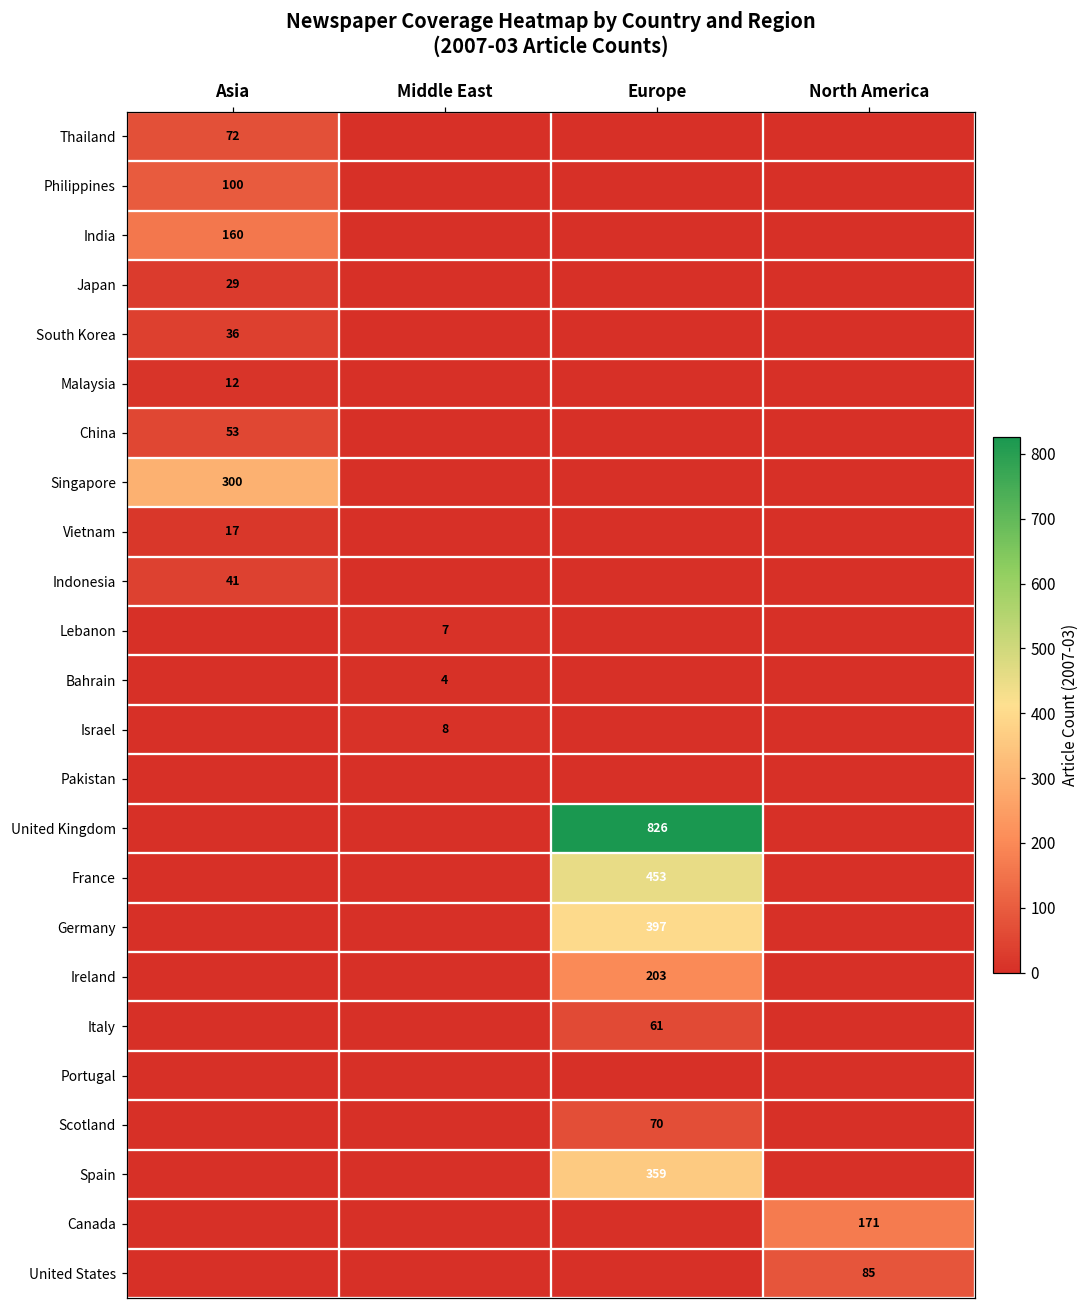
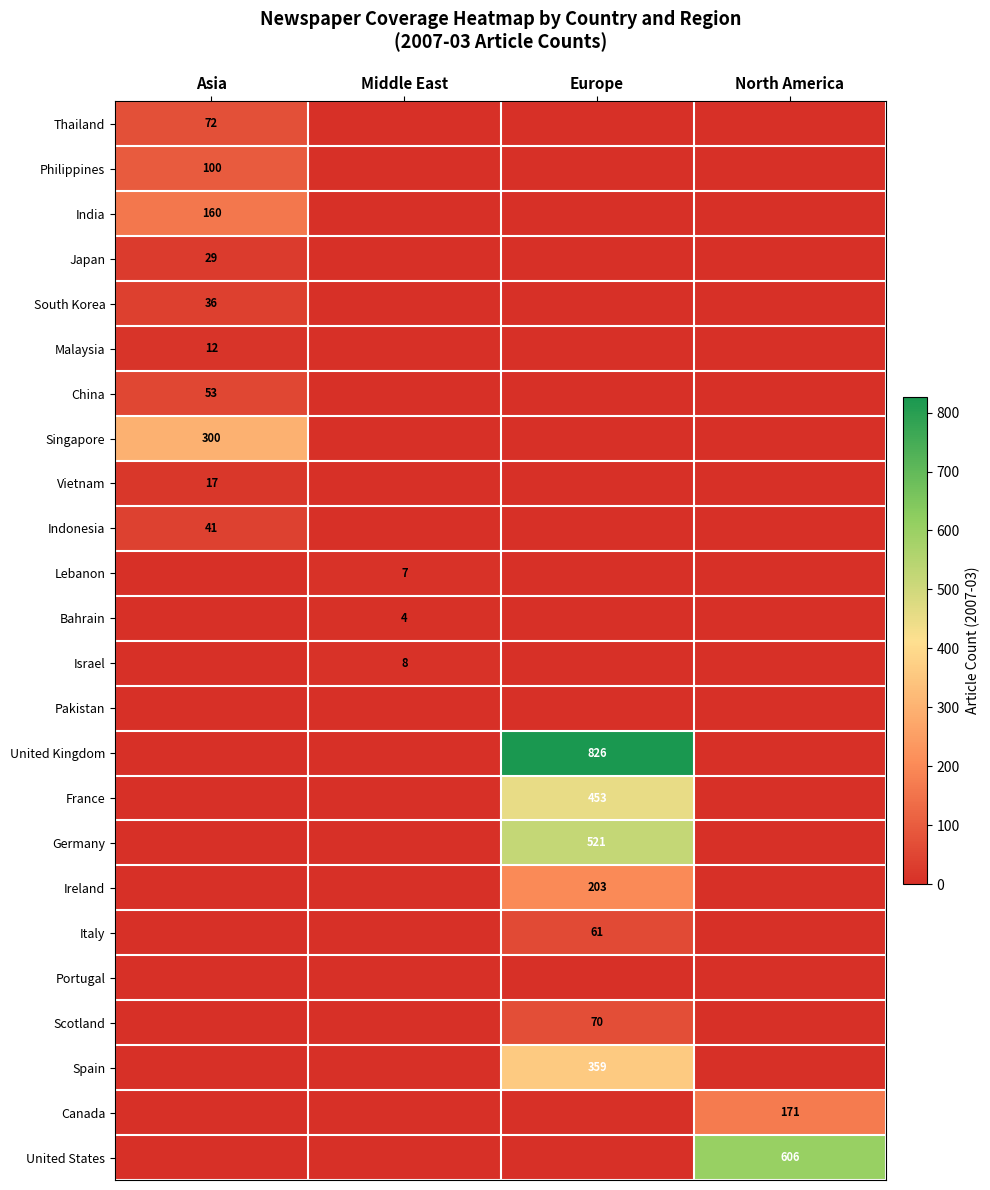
  {
    "Thailand": {
      "Asia": 72
    },
    "Philippines": {
      "Asia": 100
    },
    "India": {
      "Asia": 160
    },
    "Japan": {
      "Asia": 29
    },
    "South Korea": {
      "Asia": 36
    },
    "Malaysia": {
      "Asia": 12
    },
    "China": {
      "Asia": 53
    },
    "Singapore": {
      "Asia": 300
    },
    "Vietnam": {
      "Asia": 17
    },
    "Indonesia": {
      "Asia": 41
    },
    "Lebanon": {
      "Middle East": 7
    },
    "Bahrain": {
      "Middle East": 4
    },
    "Israel": {
      "Middle East": 8
    },
    "United Kingdom": {
      "Europe": 826
    },
    "France": {
      "Europe": 453
    },
    "Germany": {
-     "Europe": 397
+     "Europe": 521
    },
    "Ireland": {
      "Europe": 203
    },
    "Italy": {
      "Europe": 61
    },
    "Scotland": {
      "Europe": 70
    },
    "Spain": {
      "Europe": 359
    },
    "Canada": {
      "North America": 171
    },
    "United States": {
-     "North America": 85
+     "North America": 606
    }
  }
